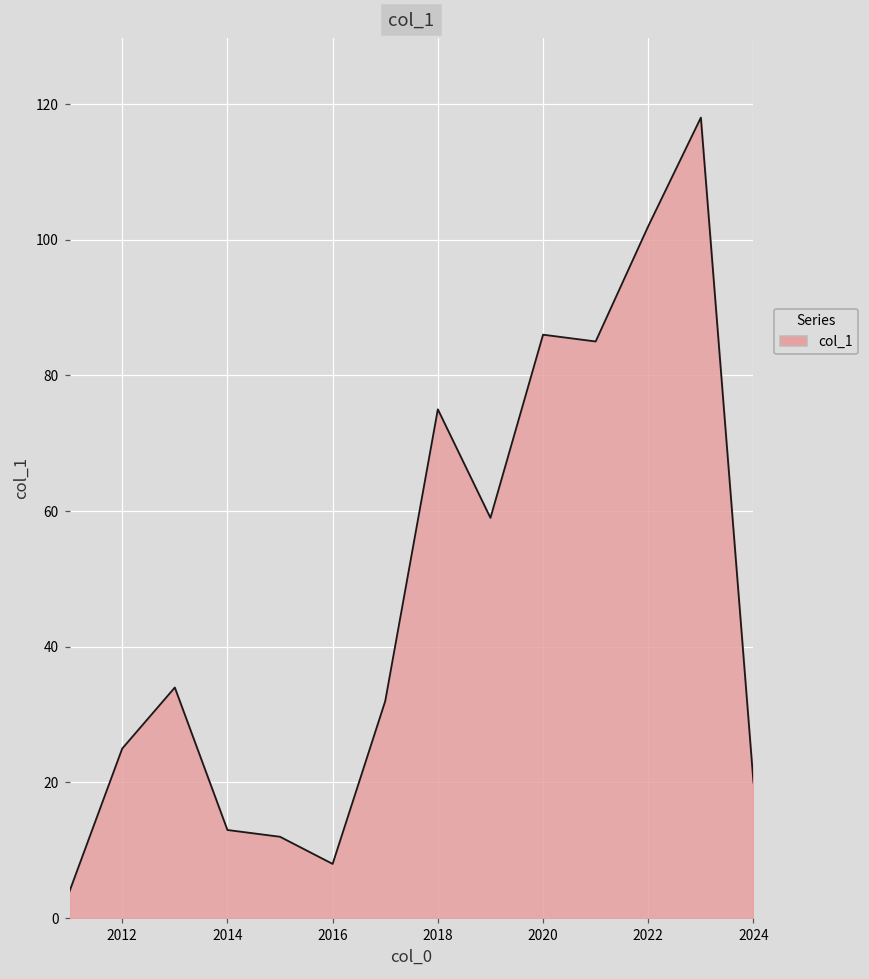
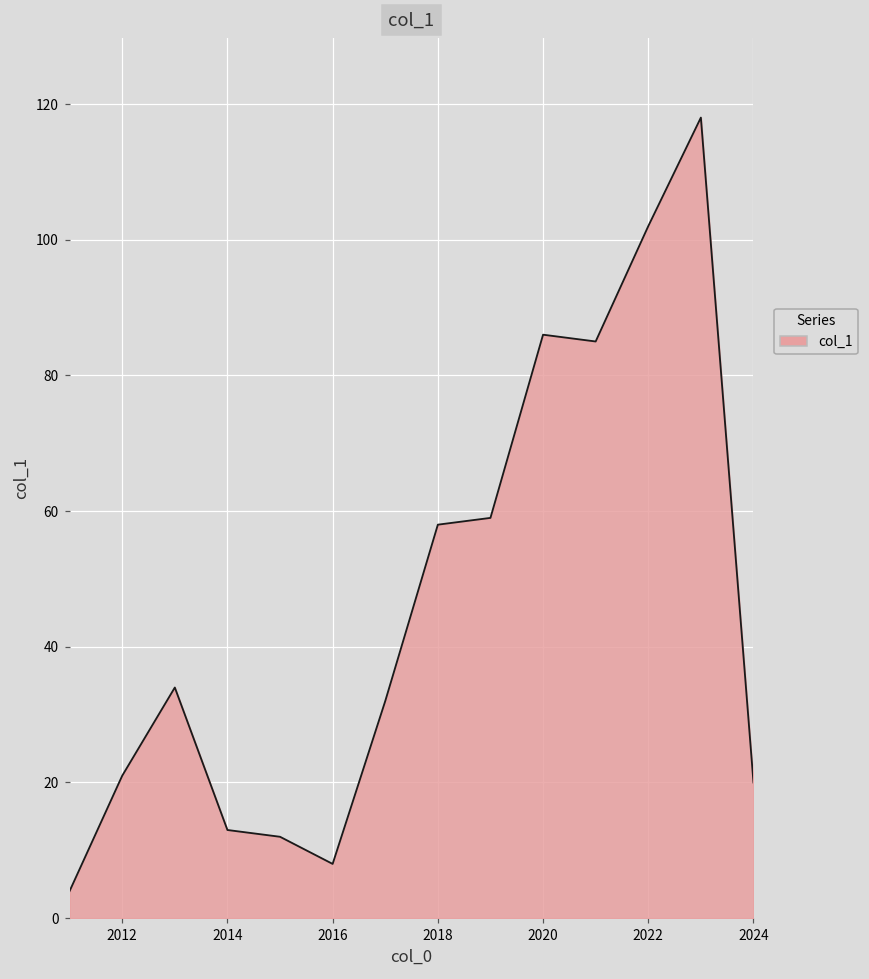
  {
-   "2012": 25,
+   "2012": 21,
    "2014": 13,
    "2016": 8,
-   "2018": 75,
+   "2018": 58,
    "2020": 86,
    "2022": 102,
    "2024": 20
  }
